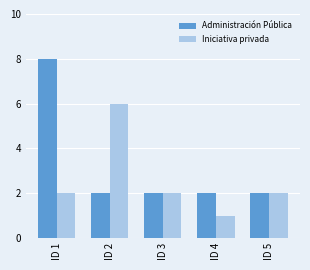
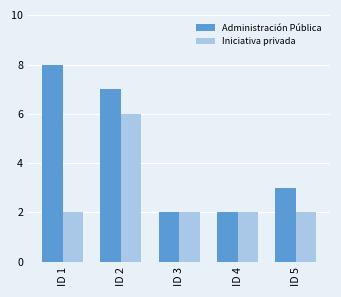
  {
    "Administración Pública": {
      "ID 1": 8,
-     "ID 2": 2,
+     "ID 2": 7,
      "ID 3": 2,
      "ID 4": 2,
-     "ID 5": 2
+     "ID 5": 3
    },
    "Iniciativa privada": {
      "ID 1": 2,
      "ID 2": 6,
      "ID 3": 2,
-     "ID 4": 1,
+     "ID 4": 2,
      "ID 5": 2
    }
  }
